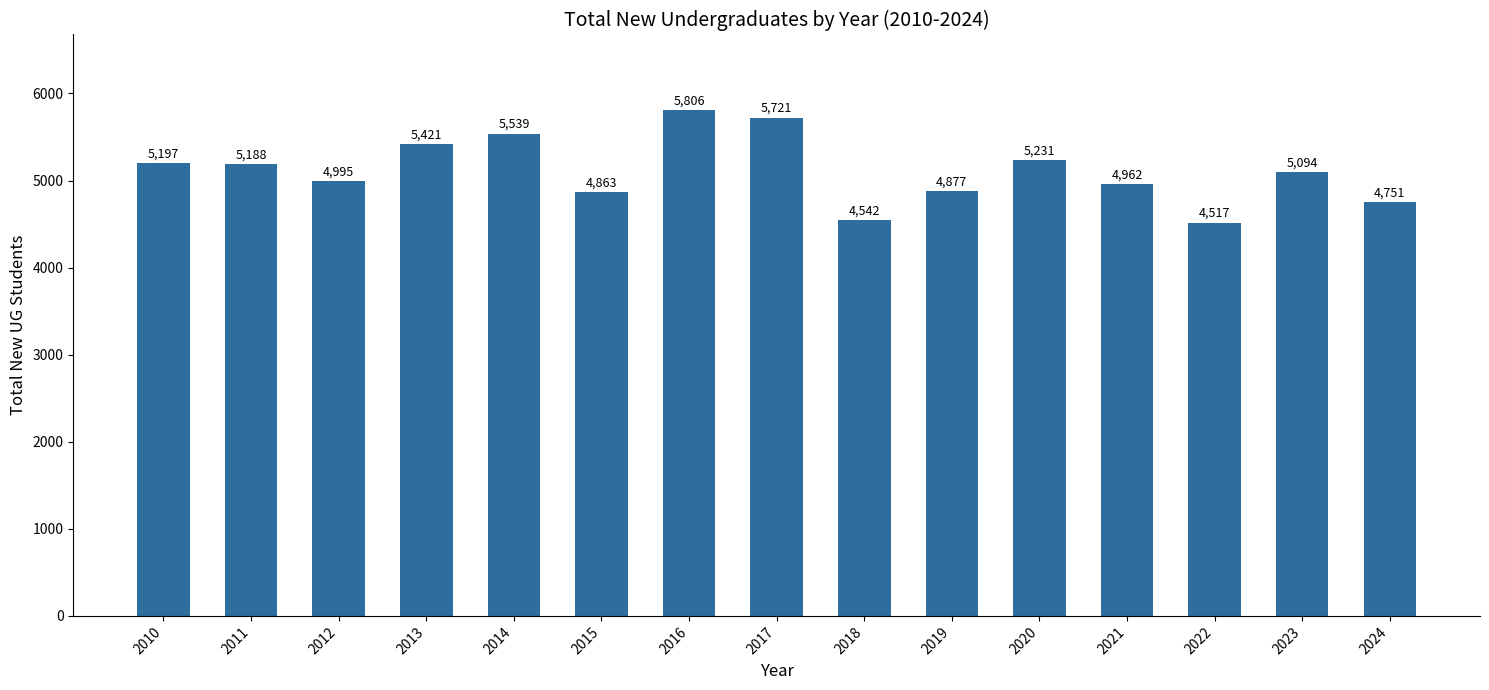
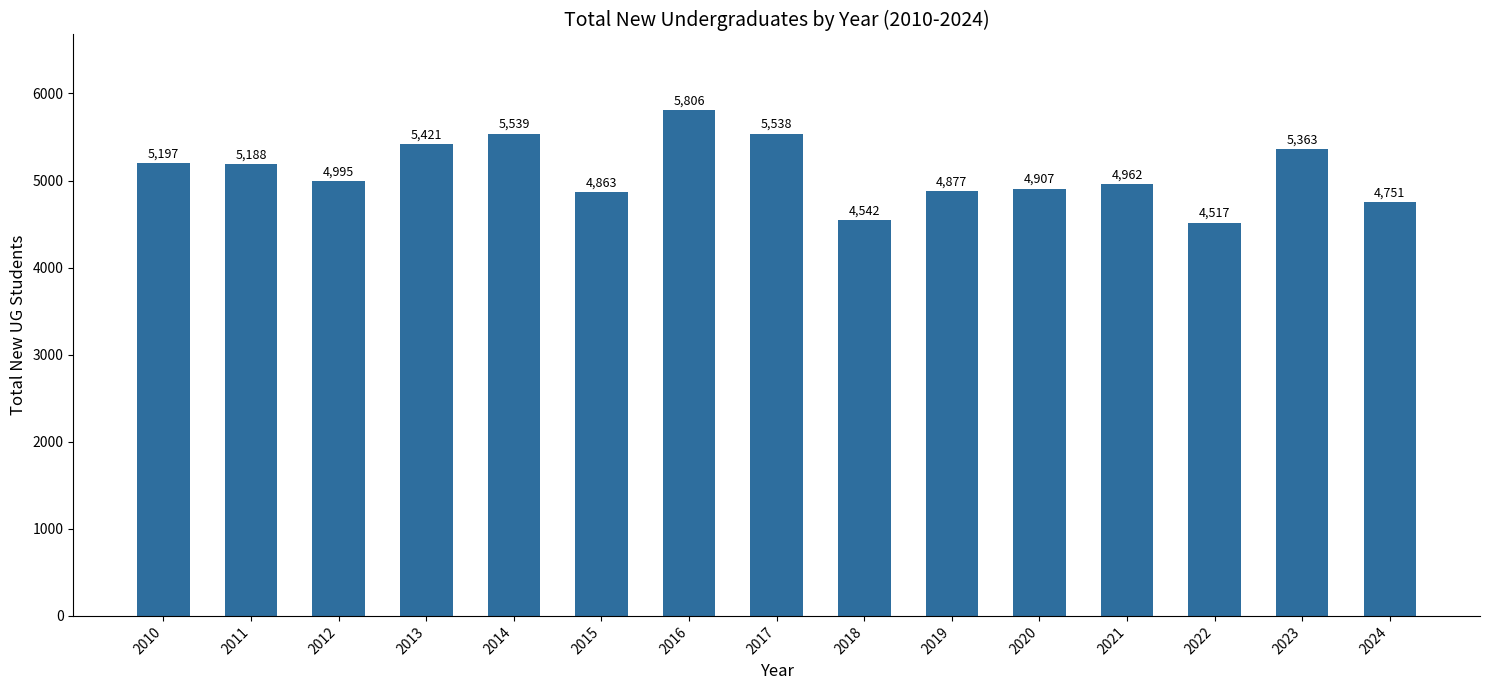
  {
    "2010": "5,197",
    "2011": "5,188",
    "2012": "4,995",
    "2013": "5,421",
    "2014": "5,539",
    "2015": "4,863",
    "2016": "5,806",
-   "2017": "5,721",
+   "2017": "5,538",
    "2018": "4,542",
    "2019": "4,877",
-   "2020": "5,231",
+   "2020": "4,907",
    "2021": "4,962",
    "2022": "4,517",
-   "2023": "5,094",
+   "2023": "5,363",
    "2024": "4,751"
  }
